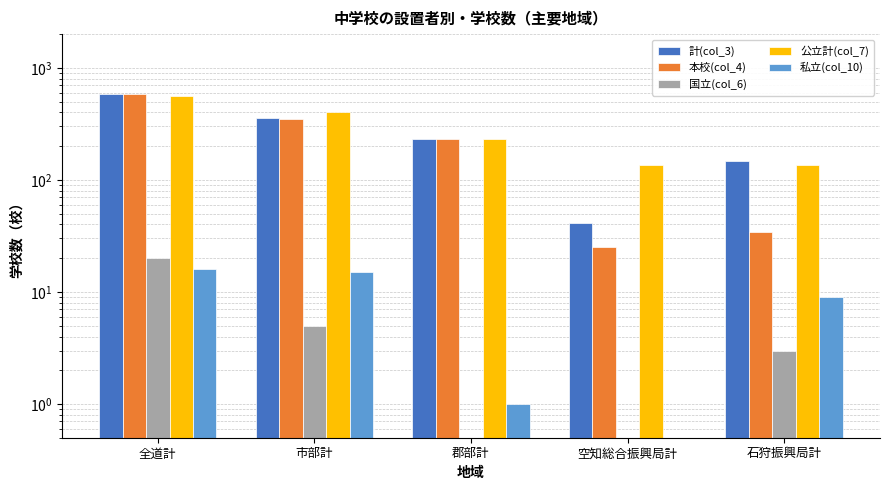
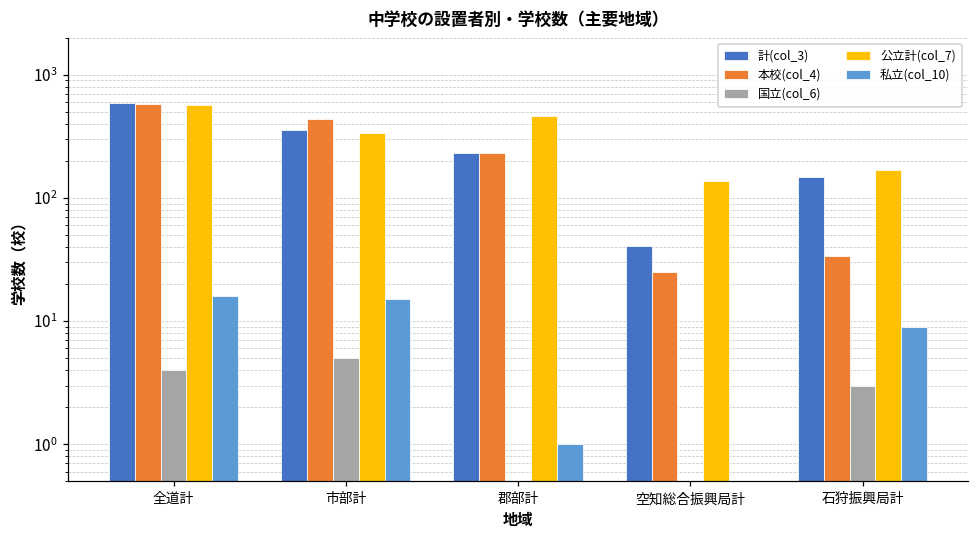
  {
    "本校(col_4)": {
      "全道計": 600,
-     "市部計": 350,
+     "市部計": 430,
      "郡部計": 230,
      "空知総合振興局計": 25,
      "石狩振興局計": 34
    },
    "国立(col_6)": {
-     "全道計": 20,
+     "全道計": 4,
      "市部計": 5,
      "石狩振興局計": 3
    },
    "公立計(col_7)": {
      "全道計": 600,
-     "市部計": 400,
-     "郡部計": 230,
+     "市部計": 340,
+     "郡部計": 470,
      "空知総合振興局計": 140,
-     "石狩振興局計": 140
+     "石狩振興局計": 170
    }
  }
